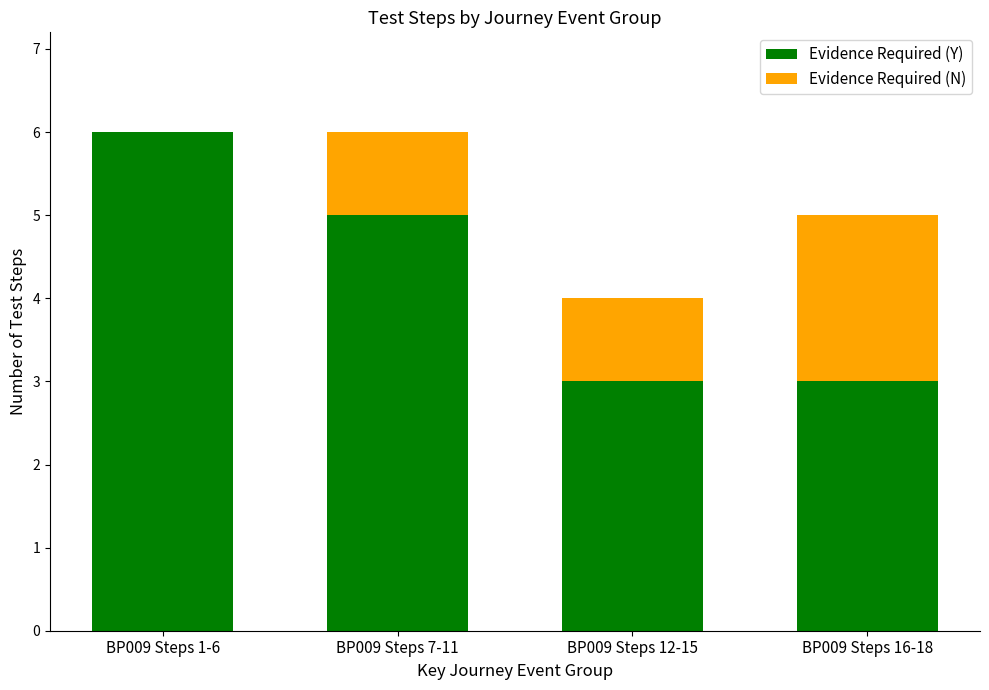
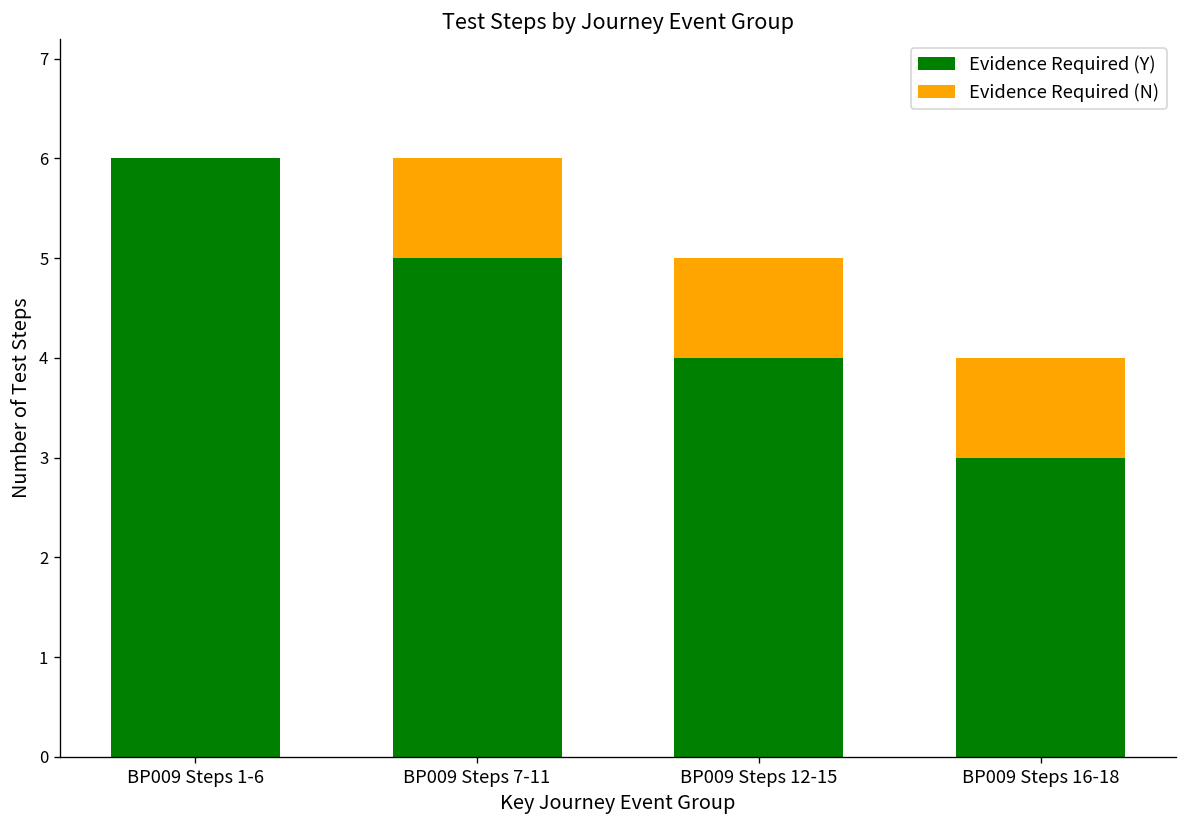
  {
    "Evidence Required (Y)": {
      "BP009 Steps 1-6": 6,
      "BP009 Steps 7-11": 5,
-     "BP009 Steps 12-15": 3,
+     "BP009 Steps 12-15": 4,
      "BP009 Steps 16-18": 3
    },
    "Evidence Required (N)": {
-     "BP009 Steps 16-18": 2
+     "BP009 Steps 16-18": 1
    }
  }
